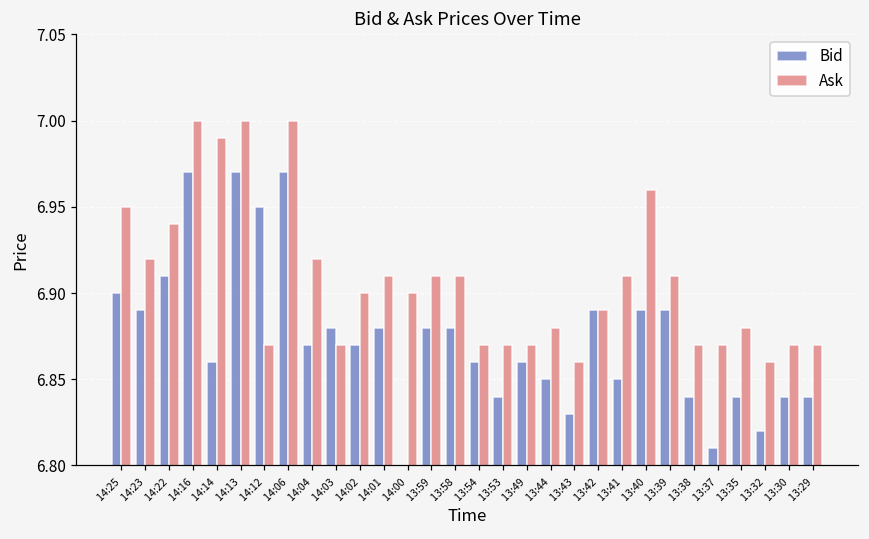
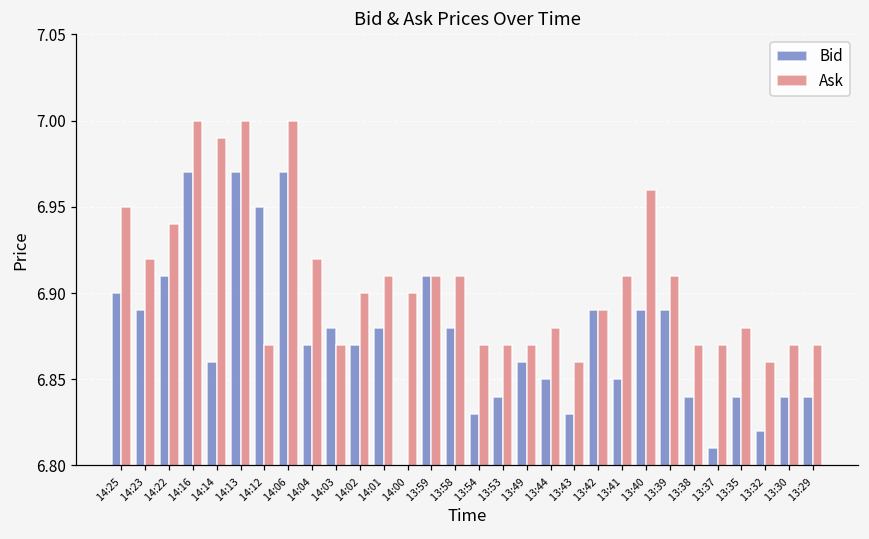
  {
    "Bid": {
      "14:25": 6.90,
      "14:23": 6.89,
      "14:22": 6.91,
      "14:16": 6.97,
      "14:14": 6.86,
      "14:13": 6.97,
      "14:12": 6.95,
      "14:06": 6.97,
      "14:04": 6.87,
      "14:03": 6.88,
      "14:02": 6.87,
      "14:01": 6.88,
-     "13:59": 6.88,
+     "13:59": 6.91,
      "13:58": 6.88,
-     "13:54": 6.86,
+     "13:54": 6.83,
      "13:53": 6.84,
      "13:49": 6.86,
      "13:44": 6.85,
      "13:43": 6.83,
      "13:42": 6.89,
      "13:41": 6.85,
      "13:40": 6.89,
      "13:39": 6.89,
      "13:38": 6.84,
      "13:37": 6.81,
      "13:35": 6.84,
      "13:32": 6.82,
      "13:30": 6.84,
      "13:29": 6.84
    },
    "Ask": {
      "14:25": 6.95,
      "14:23": 6.92,
      "14:22": 6.94,
      "14:16": 7.00,
      "14:14": 6.99,
      "14:13": 7.00,
      "14:12": 6.87,
      "14:06": 7.00,
      "14:04": 6.92,
      "14:03": 6.87,
      "14:02": 6.90,
      "14:01": 6.91,
      "14:00": 6.90,
      "13:59": 6.91,
      "13:58": 6.91,
      "13:54": 6.87,
      "13:53": 6.87,
      "13:49": 6.87,
      "13:44": 6.88,
      "13:43": 6.86,
      "13:42": 6.89,
      "13:41": 6.91,
      "13:40": 6.96,
      "13:39": 6.91,
      "13:38": 6.87,
      "13:37": 6.87,
      "13:35": 6.88,
      "13:32": 6.86,
      "13:30": 6.87,
      "13:29": 6.87
    }
  }
